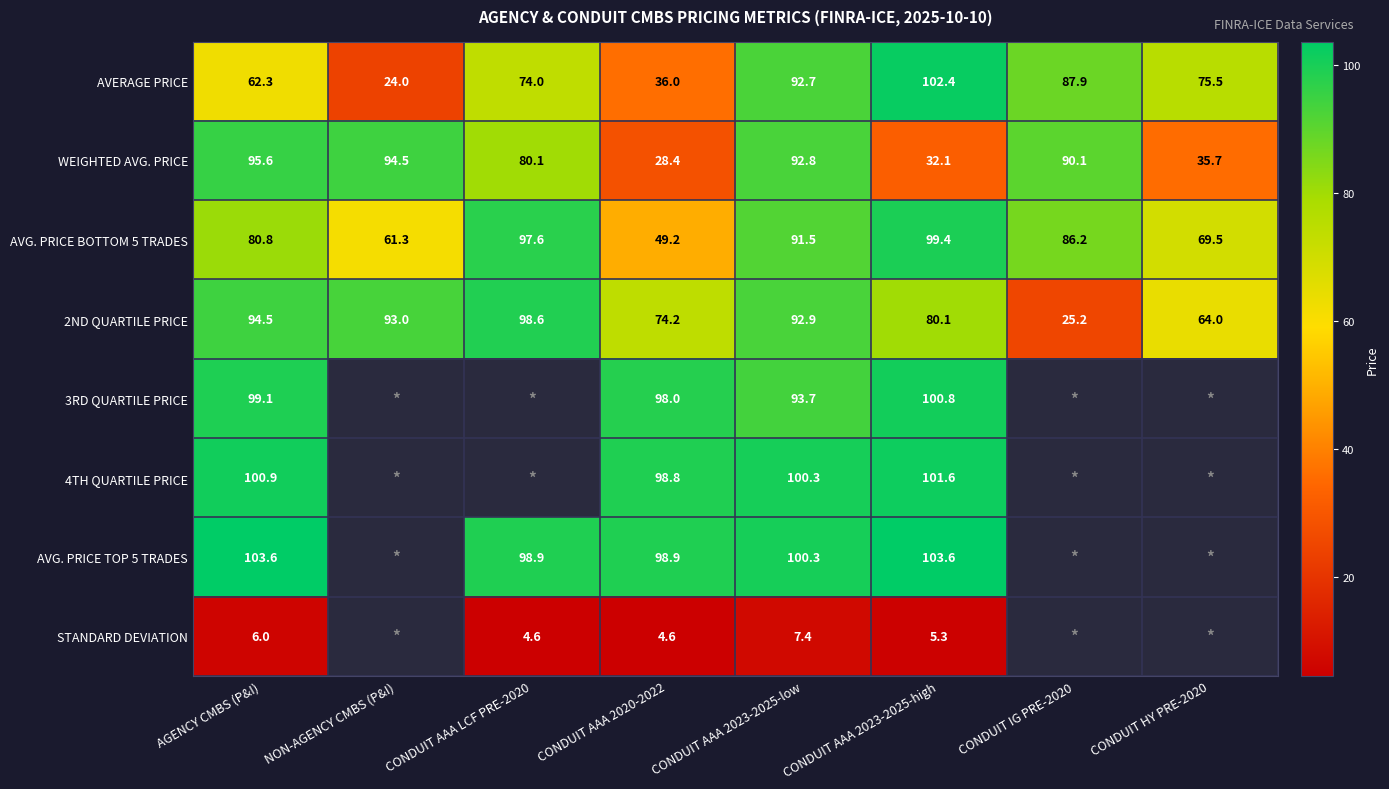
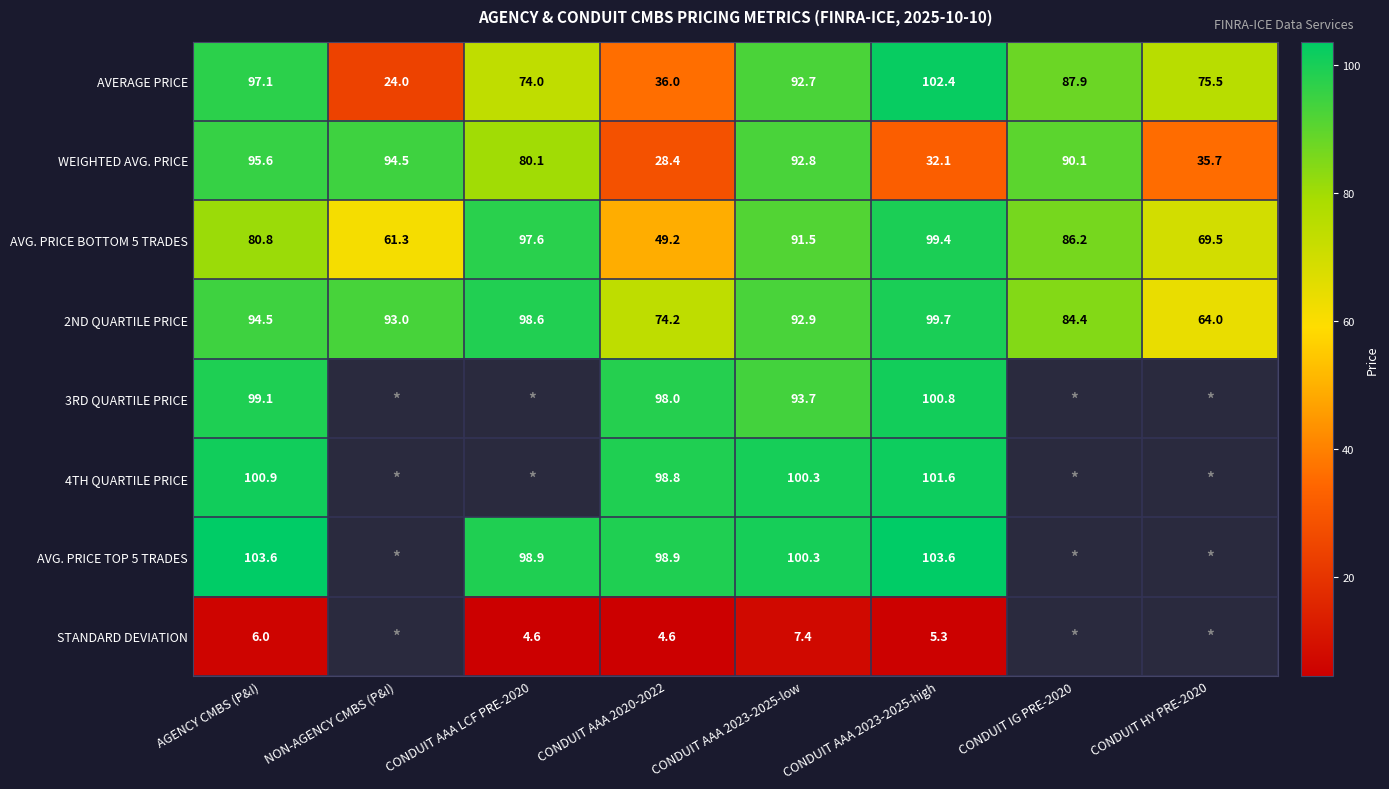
  {
    "AVERAGE PRICE": {
-     "AGENCY CMBS (P&I)": 62.3,
+     "AGENCY CMBS (P&I)": 97.1,
      "NON-AGENCY CMBS (P&I)": 24.0,
      "CONDUIT AAA LCF PRE-2020": 74.0,
      "CONDUIT AAA 2020-2022": 36.0,
      "CONDUIT AAA 2023-2025-low": 92.7,
      "CONDUIT AAA 2023-2025-high": 102.4,
      "CONDUIT IG PRE-2020": 87.9,
      "CONDUIT HY PRE-2020": 75.5
    },
    "WEIGHTED AVG. PRICE": {
      "AGENCY CMBS (P&I)": 95.6,
      "NON-AGENCY CMBS (P&I)": 94.5,
      "CONDUIT AAA LCF PRE-2020": 80.1,
      "CONDUIT AAA 2020-2022": 28.4,
      "CONDUIT AAA 2023-2025-low": 92.8,
      "CONDUIT AAA 2023-2025-high": 32.1,
      "CONDUIT IG PRE-2020": 90.1,
      "CONDUIT HY PRE-2020": 35.7
    },
    "AVG. PRICE BOTTOM 5 TRADES": {
      "AGENCY CMBS (P&I)": 80.8,
      "NON-AGENCY CMBS (P&I)": 61.3,
      "CONDUIT AAA LCF PRE-2020": 97.6,
      "CONDUIT AAA 2020-2022": 49.2,
      "CONDUIT AAA 2023-2025-low": 91.5,
      "CONDUIT AAA 2023-2025-high": 99.4,
      "CONDUIT IG PRE-2020": 86.2,
      "CONDUIT HY PRE-2020": 69.5
    },
    "2ND QUARTILE PRICE": {
      "AGENCY CMBS (P&I)": 94.5,
      "NON-AGENCY CMBS (P&I)": 93.0,
      "CONDUIT AAA LCF PRE-2020": 98.6,
      "CONDUIT AAA 2020-2022": 74.2,
      "CONDUIT AAA 2023-2025-low": 92.9,
-     "CONDUIT AAA 2023-2025-high": 80.1,
-     "CONDUIT IG PRE-2020": 25.2,
+     "CONDUIT AAA 2023-2025-high": 99.7,
+     "CONDUIT IG PRE-2020": 84.4,
      "CONDUIT HY PRE-2020": 64.0
    },
    "3RD QUARTILE PRICE": {
      "AGENCY CMBS (P&I)": 99.1,
      "CONDUIT AAA 2020-2022": 98.0,
      "CONDUIT AAA 2023-2025-low": 93.7,
      "CONDUIT AAA 2023-2025-high": 100.8
    },
    "4TH QUARTILE PRICE": {
      "AGENCY CMBS (P&I)": 100.9,
      "CONDUIT AAA 2020-2022": 98.8,
      "CONDUIT AAA 2023-2025-low": 100.3,
      "CONDUIT AAA 2023-2025-high": 101.6
    },
    "AVG. PRICE TOP 5 TRADES": {
      "AGENCY CMBS (P&I)": 103.6,
      "CONDUIT AAA LCF PRE-2020": 98.9,
      "CONDUIT AAA 2020-2022": 98.9,
      "CONDUIT AAA 2023-2025-low": 100.3,
      "CONDUIT AAA 2023-2025-high": 103.6
    },
    "STANDARD DEVIATION": {
      "AGENCY CMBS (P&I)": 6.0,
      "CONDUIT AAA LCF PRE-2020": 4.6,
      "CONDUIT AAA 2020-2022": 4.6,
      "CONDUIT AAA 2023-2025-low": 7.4,
      "CONDUIT AAA 2023-2025-high": 5.3
    }
  }
